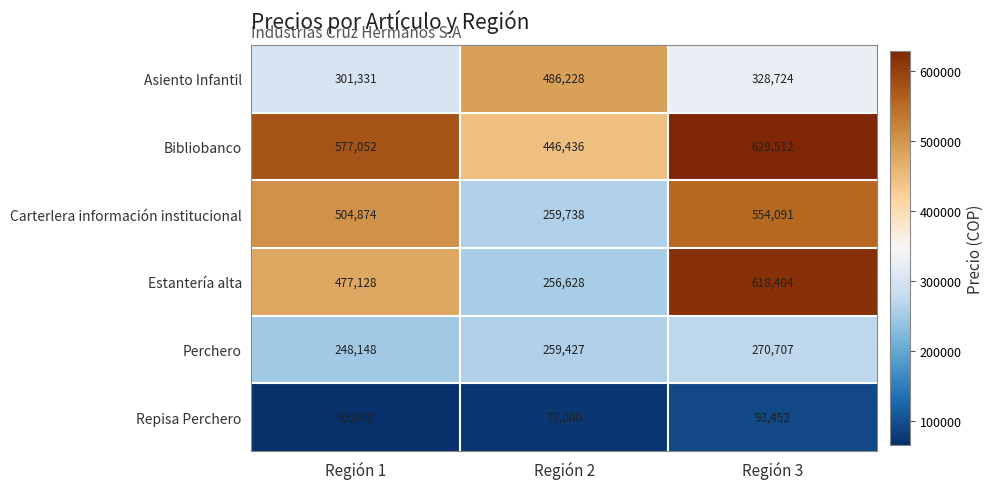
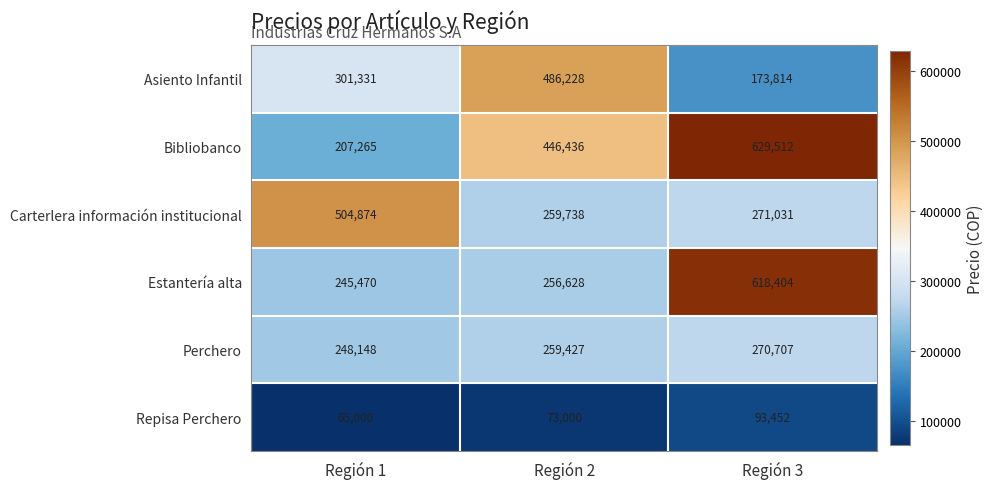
  {
    "Asiento Infantil": {
      "Región 1": "301,331",
      "Región 2": "486,228",
-     "Región 3": "328,724"
+     "Región 3": "173,814"
    },
    "Bibliobanco": {
-     "Región 1": "577,052",
+     "Región 1": "207,265",
      "Región 2": "446,436",
      "Región 3": "629,512"
    },
    "Carterlera información institucional": {
      "Región 1": "504,874",
      "Región 2": "259,738",
-     "Región 3": "554,091"
+     "Región 3": "271,031"
    },
    "Estantería alta": {
-     "Región 1": "477,128",
+     "Región 1": "245,470",
      "Región 2": "256,628",
      "Región 3": "618,404"
    },
    "Perchero": {
      "Región 1": "248,148",
      "Región 2": "259,427",
      "Región 3": "270,707"
    },
    "Repisa Perchero": {
      "Región 1": "65,000",
      "Región 2": "73,000",
      "Región 3": "93,452"
    }
  }
